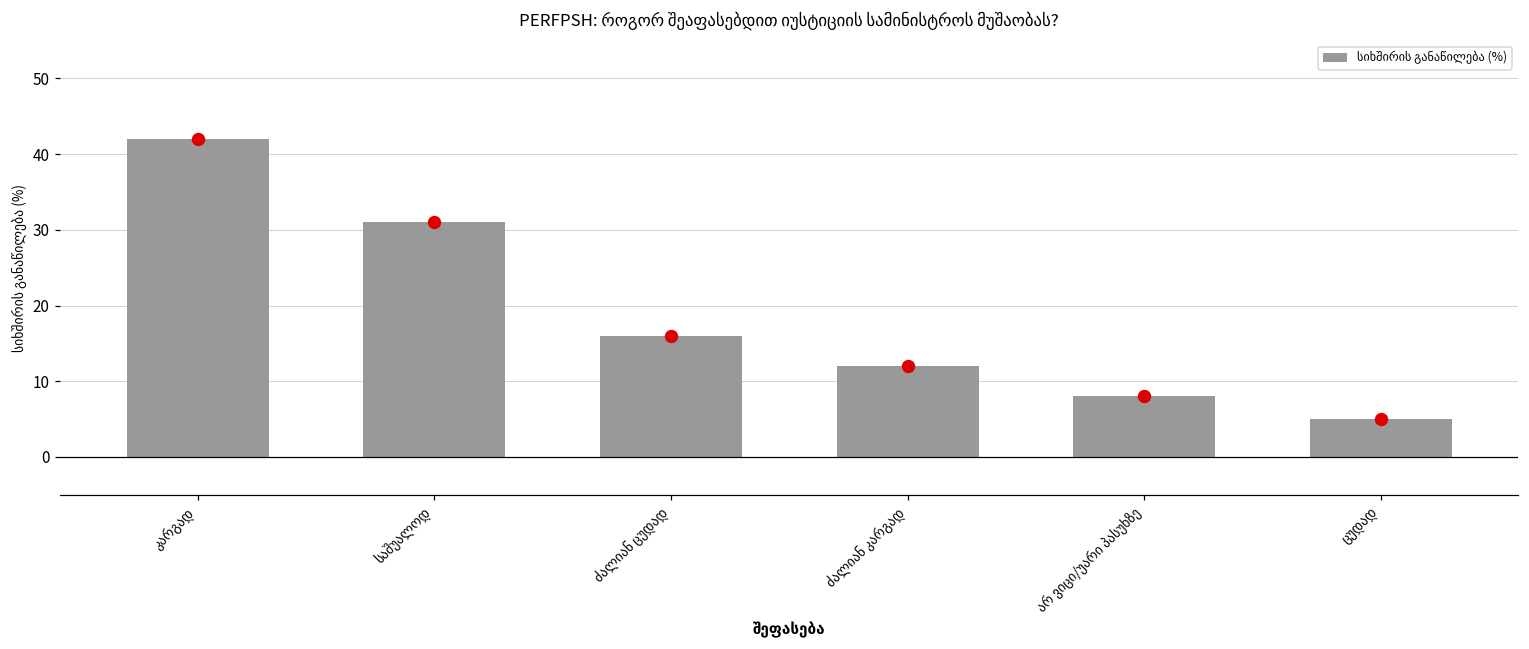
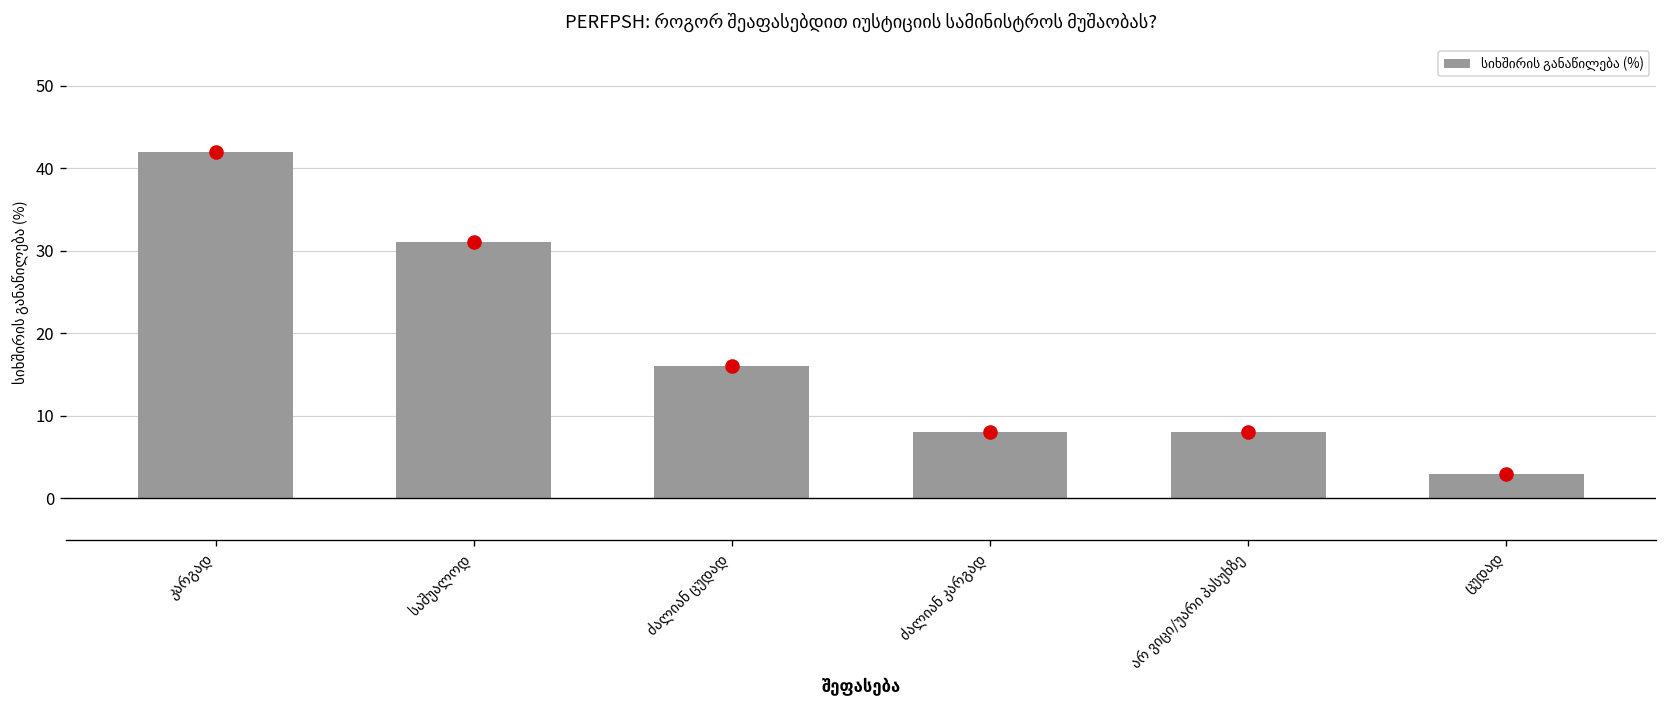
  {
    "კარგად": 42,
    "საშუალოდ": 31,
    "ძალიან ცუდად": 16,
-   "ძალიან კარგად": 12,
+   "ძალიან კარგად": 8,
    "არ ვიცი/უარი პასუხზე": 8,
-   "ცუდად": 5
+   "ცუდად": 3
  }
